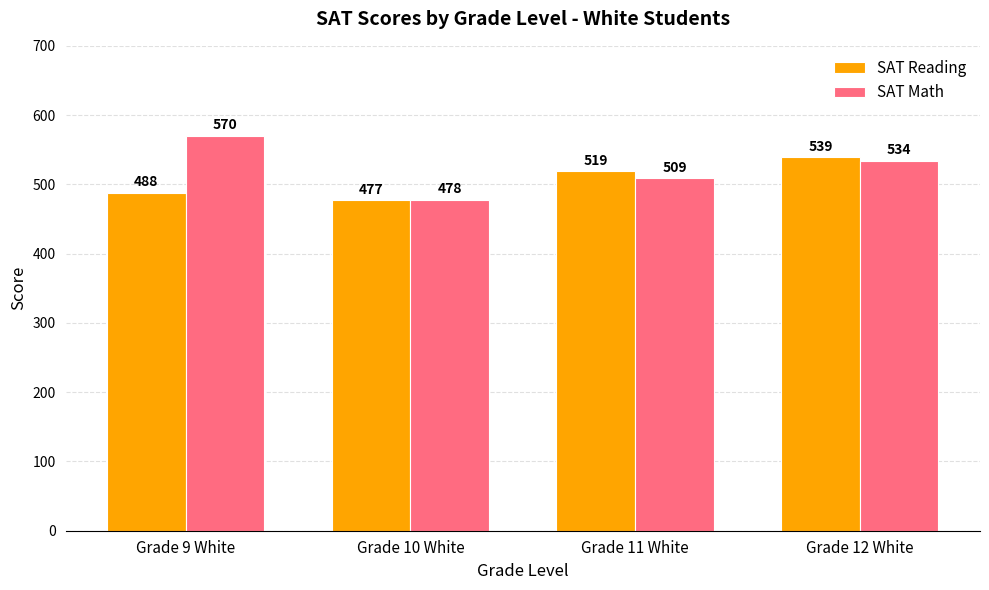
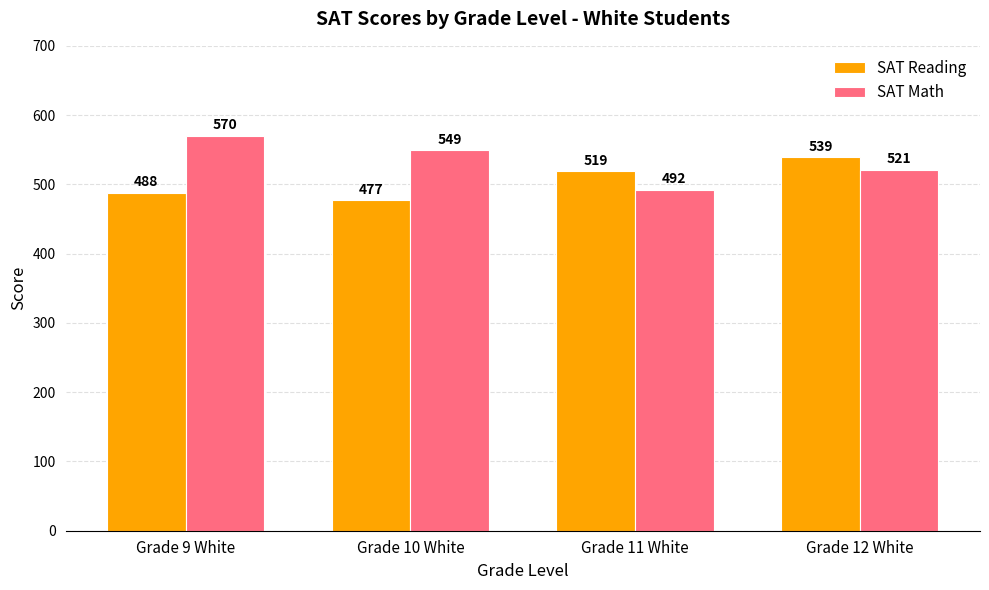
  {
    "SAT Reading": {
      "Grade 9 White": 488,
      "Grade 10 White": 477,
      "Grade 11 White": 519,
      "Grade 12 White": 539
    },
    "SAT Math": {
      "Grade 9 White": 570,
-     "Grade 10 White": 478,
-     "Grade 11 White": 509,
-     "Grade 12 White": 534
+     "Grade 10 White": 549,
+     "Grade 11 White": 492,
+     "Grade 12 White": 521
    }
  }
